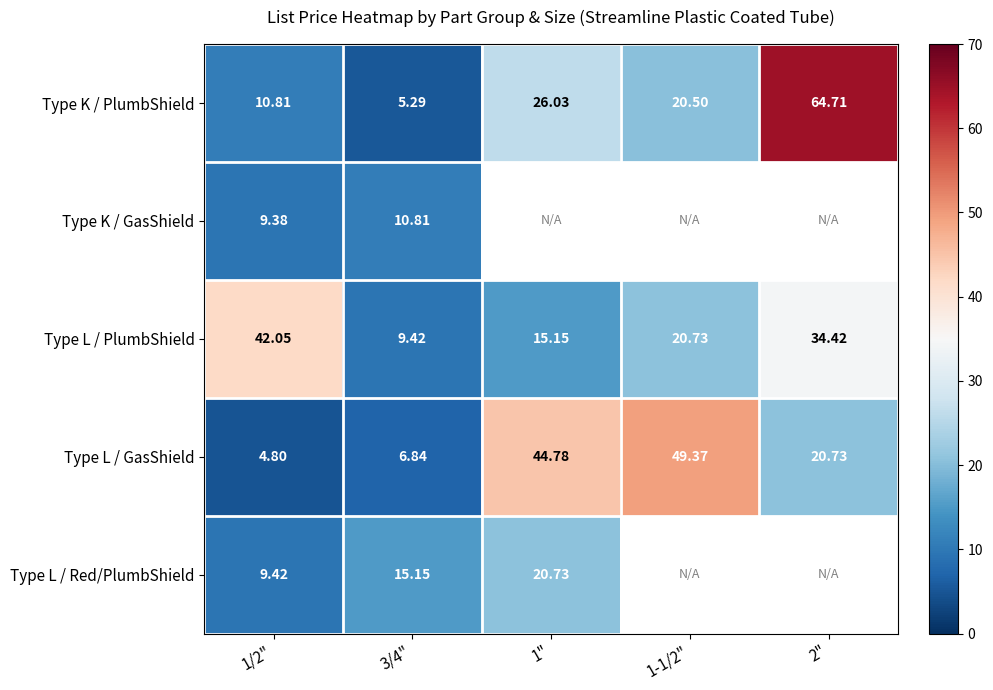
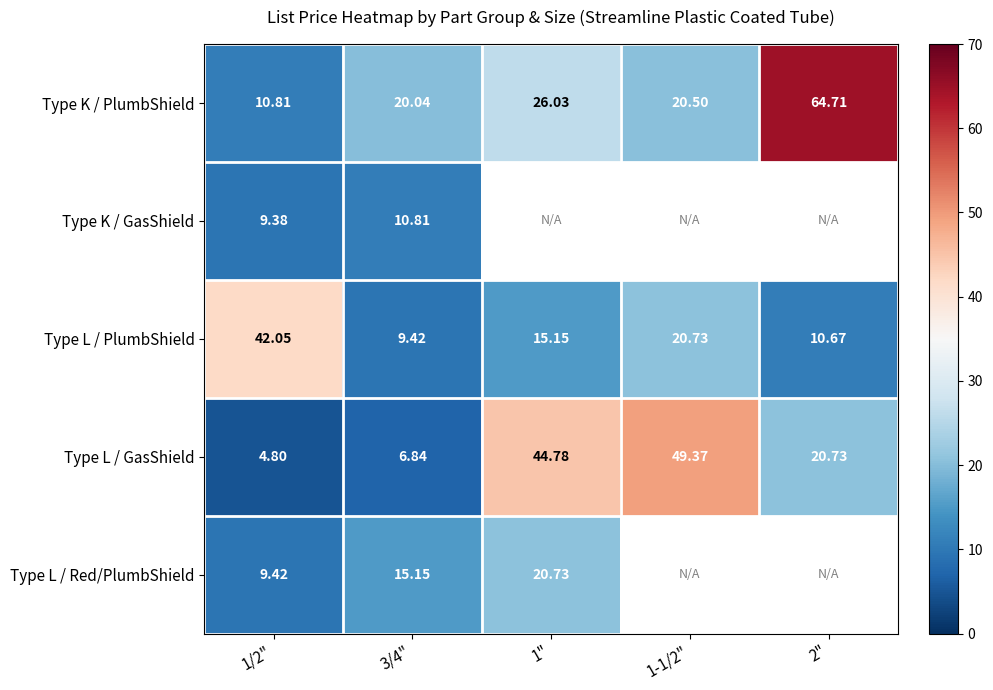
  {
    "Type K / PlumbShield": {
      "1/2\"": 10.81,
-     "3/4\"": 5.29,
+     "3/4\"": 20.04,
      "1\"": 26.03,
      "1-1/2\"": 20.50,
      "2\"": 64.71
    },
    "Type K / GasShield": {
      "1/2\"": 9.38,
      "3/4\"": 10.81
    },
    "Type L / PlumbShield": {
      "1/2\"": 42.05,
      "3/4\"": 9.42,
      "1\"": 15.15,
      "1-1/2\"": 20.73,
-     "2\"": 34.42
+     "2\"": 10.67
    },
    "Type L / GasShield": {
      "1/2\"": 4.80,
      "3/4\"": 6.84,
      "1\"": 44.78,
      "1-1/2\"": 49.37,
      "2\"": 20.73
    },
    "Type L / Red/PlumbShield": {
      "1/2\"": 9.42,
      "3/4\"": 15.15,
      "1\"": 20.73
    }
  }
